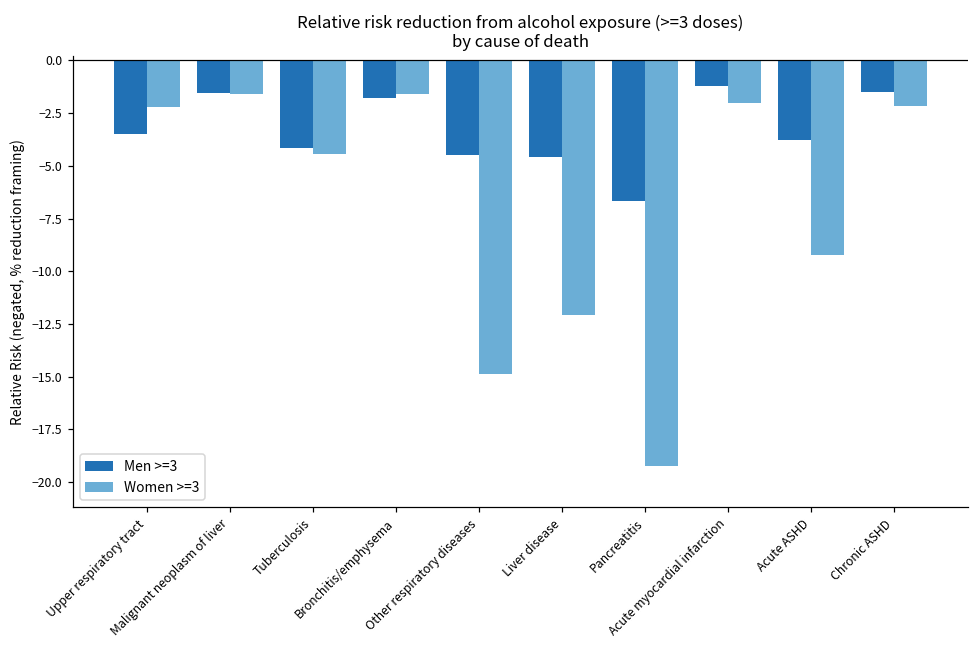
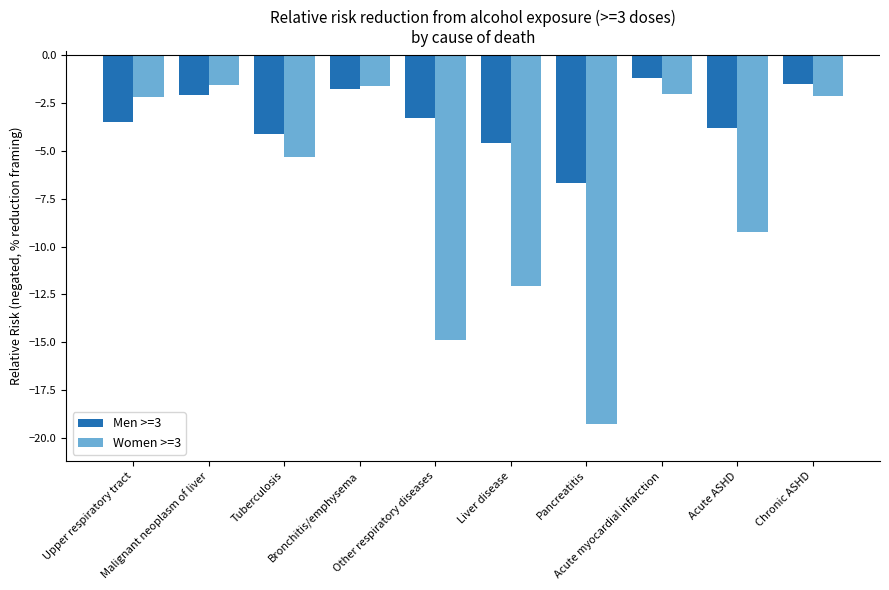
  {
    "Men >=3": {
      "Upper respiratory tract": -3.5,
-     "Malignant neoplasm of liver": -1.6,
+     "Malignant neoplasm of liver": -2.1,
      "Tuberculosis": -4.1,
      "Bronchitis/emphysema": -1.8,
-     "Other respiratory diseases": -4.5,
+     "Other respiratory diseases": -3.3,
      "Liver disease": -4.6,
      "Pancreatitis": -6.7,
      "Acute myocardial infarction": -1.2,
      "Acute ASHD": -3.8,
      "Chronic ASHD": -1.5
    },
    "Women >=3": {
      "Upper respiratory tract": -2.2,
      "Malignant neoplasm of liver": -1.6,
-     "Tuberculosis": -4.5,
+     "Tuberculosis": -5.3,
      "Bronchitis/emphysema": -1.6,
      "Other respiratory diseases": -14.9,
      "Liver disease": -12.1,
      "Pancreatitis": -19.3,
      "Acute myocardial infarction": -2.0,
      "Acute ASHD": -9.3,
      "Chronic ASHD": -2.2
    }
  }
